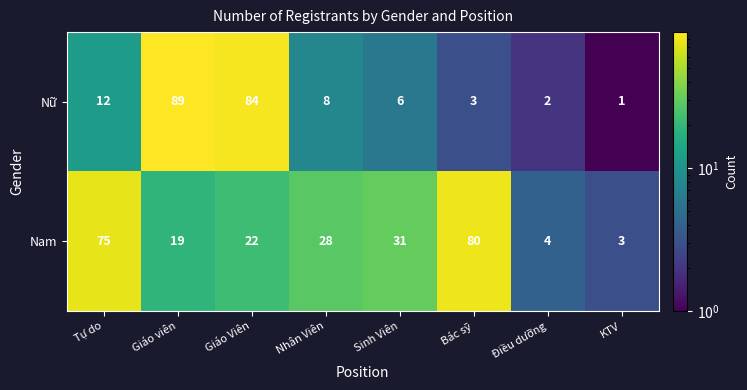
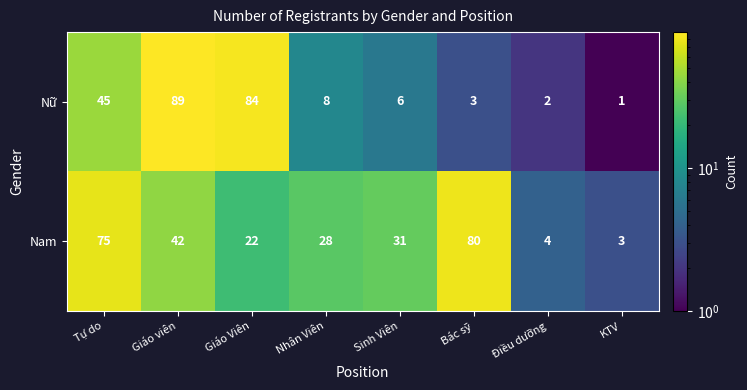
  {
    "Nữ": {
-     "Tự do": 12,
+     "Tự do": 45,
      "Giáo viên": 89,
      "Giáo Viên": 84,
      "Nhân Viên": 8,
      "Sinh Viên": 6,
      "Bác sỹ": 3,
      "Điều dưỡng": 2,
      "KTV": 1
    },
    "Nam": {
      "Tự do": 75,
-     "Giáo viên": 19,
+     "Giáo viên": 42,
      "Giáo Viên": 22,
      "Nhân Viên": 28,
      "Sinh Viên": 31,
      "Bác sỹ": 80,
      "Điều dưỡng": 4,
      "KTV": 3
    }
  }
